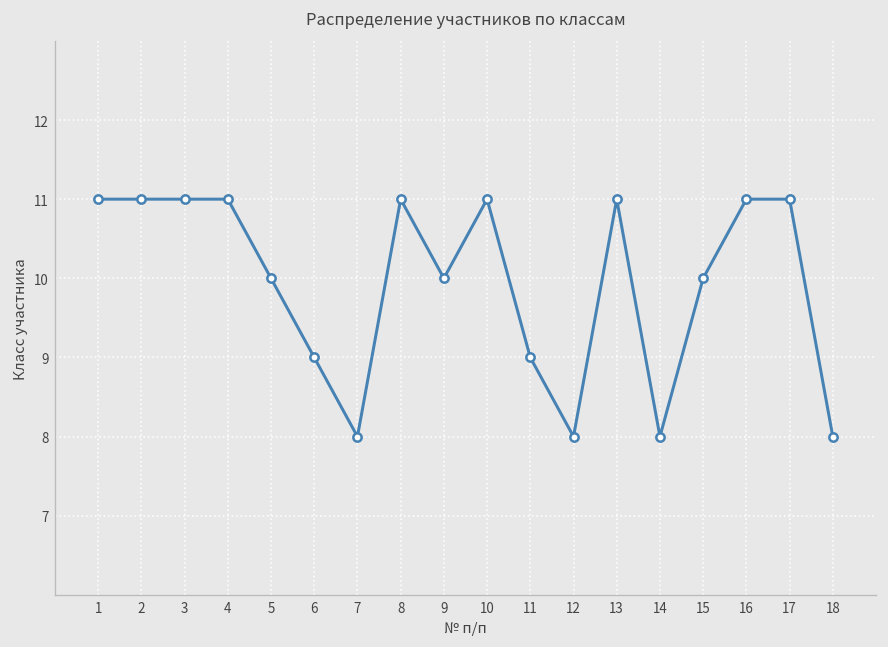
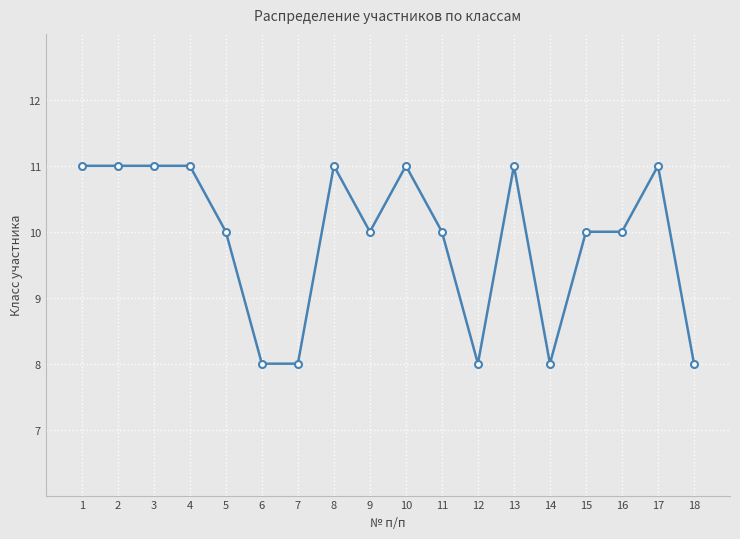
  {
    "1": 11,
    "2": 11,
    "3": 11,
    "4": 11,
    "5": 10,
-   "6": 9,
+   "6": 8,
    "7": 8,
    "8": 11,
    "9": 10,
    "10": 11,
-   "11": 9,
+   "11": 10,
    "12": 8,
    "13": 11,
    "14": 8,
    "15": 10,
-   "16": 11,
+   "16": 10,
    "17": 11,
    "18": 8
  }
